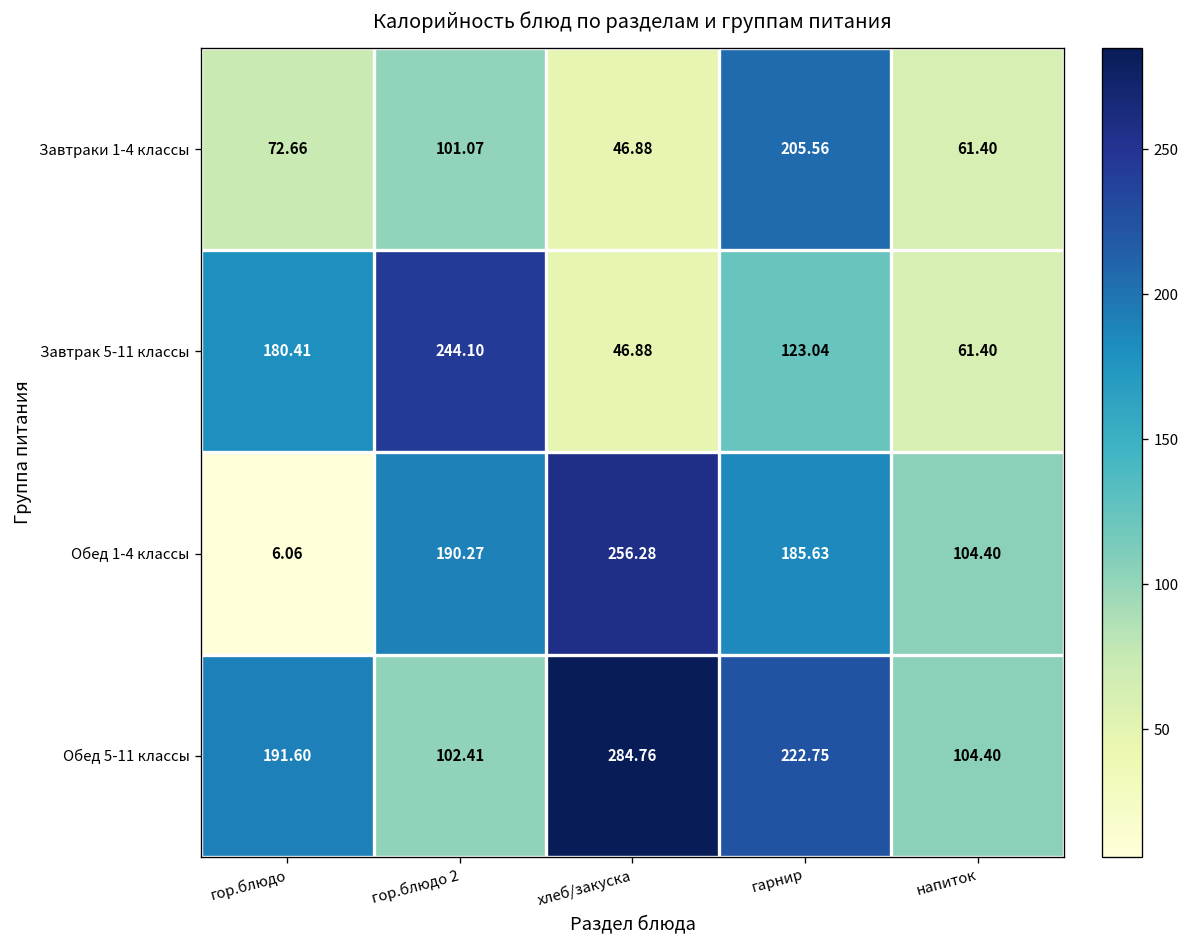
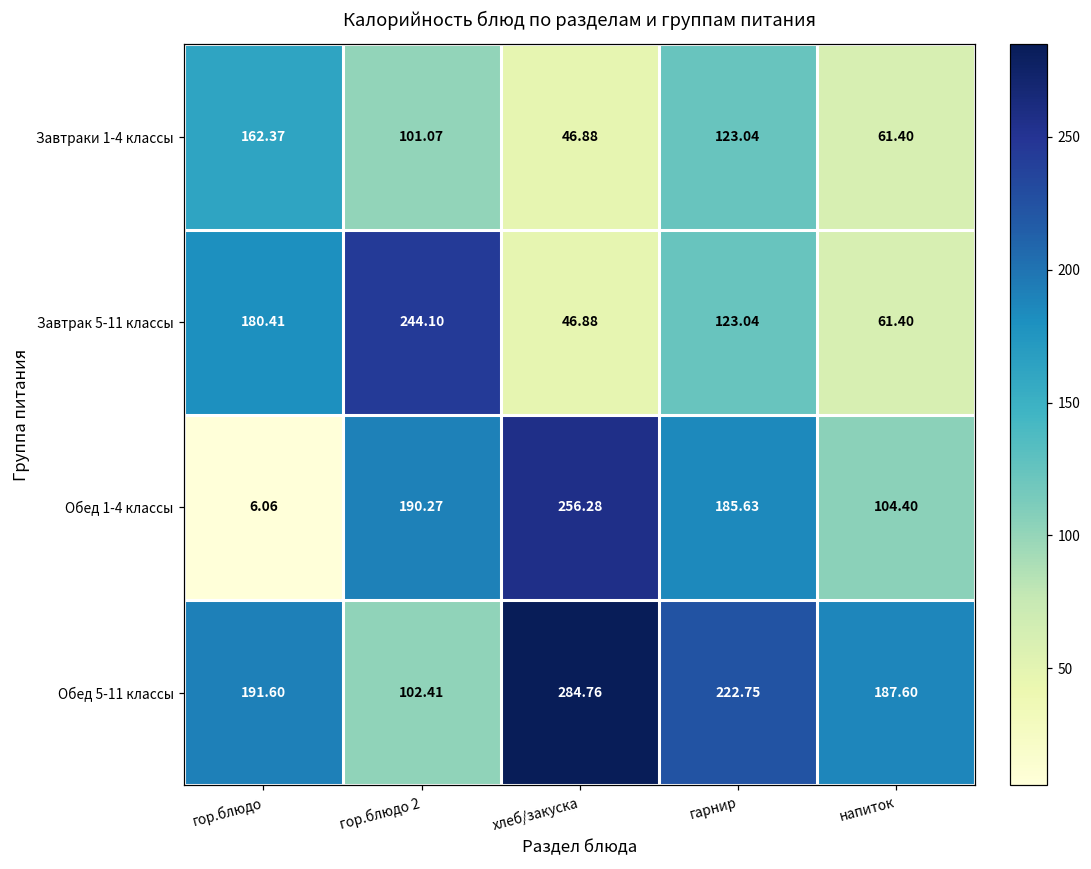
  {
    "Завтраки 1-4 классы": {
-     "гор.блюдо": 72.66,
+     "гор.блюдо": 162.37,
      "гор.блюдо 2": 101.07,
      "хлеб/закуска": 46.88,
-     "гарнир": 205.56,
+     "гарнир": 123.04,
      "напиток": 61.40
    },
    "Завтрак 5-11 классы": {
      "гор.блюдо": 180.41,
      "гор.блюдо 2": 244.10,
      "хлеб/закуска": 46.88,
      "гарнир": 123.04,
      "напиток": 61.40
    },
    "Обед 1-4 классы": {
      "гор.блюдо": 6.06,
      "гор.блюдо 2": 190.27,
      "хлеб/закуска": 256.28,
      "гарнир": 185.63,
      "напиток": 104.40
    },
    "Обед 5-11 классы": {
      "гор.блюдо": 191.60,
      "гор.блюдо 2": 102.41,
      "хлеб/закуска": 284.76,
      "гарнир": 222.75,
-     "напиток": 104.40
+     "напиток": 187.60
    }
  }
